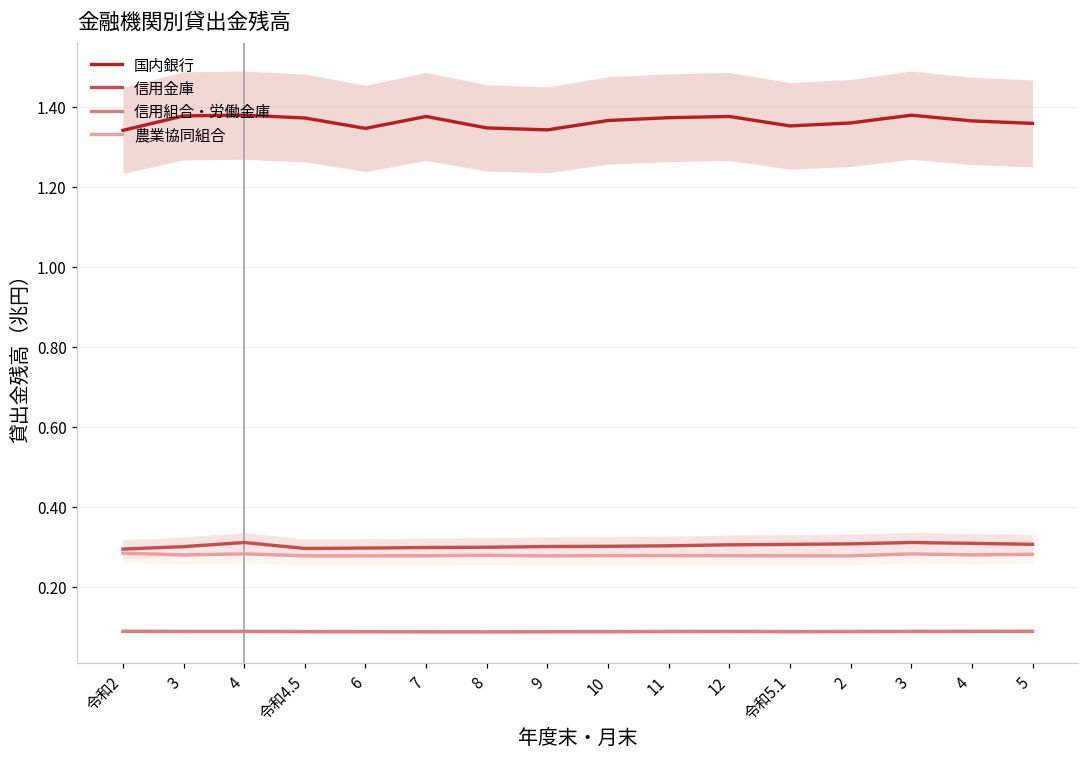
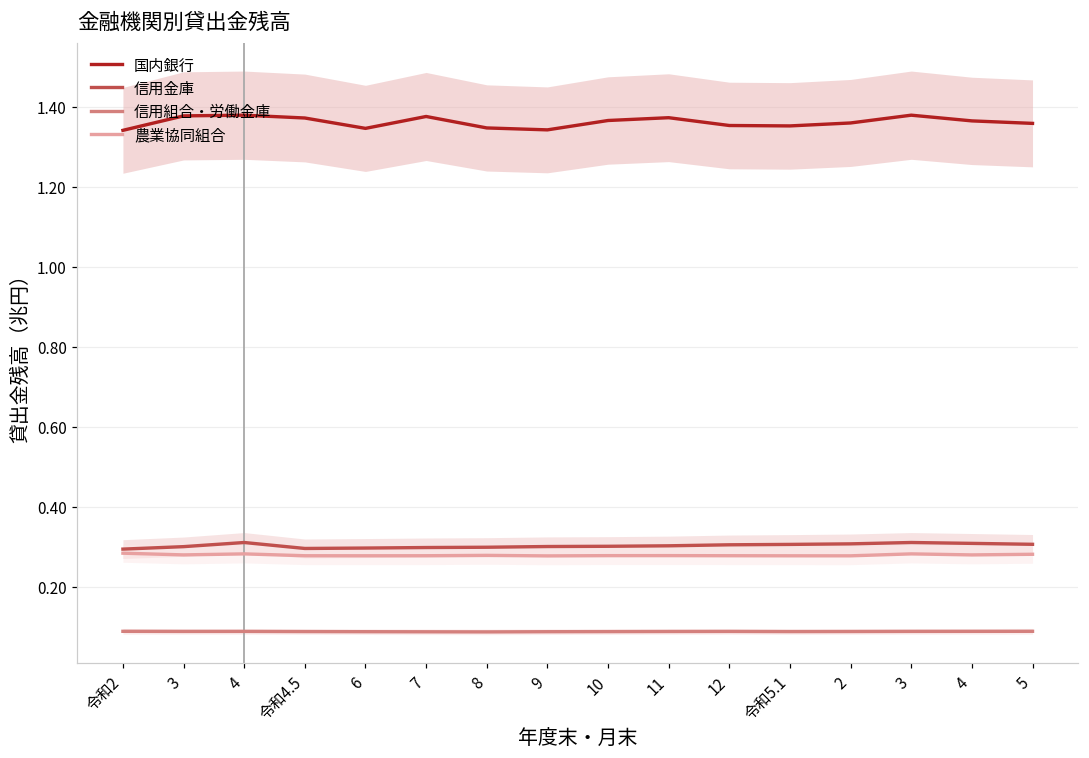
  {
    "国内銀行": {
      "令和2": 1.34,
      "令和4.5": 1.37,
      "6": 1.35,
      "7": 1.38,
      "8": 1.35,
      "9": 1.34,
      "10": 1.37,
      "11": 1.37,
-     "12": 1.38,
+     "12": 1.35,
      "令和5.1": 1.35,
      "2": 1.36,
      "5": 1.36
    },
    "信用金庫": {
      "令和2": 0.29,
      "2": 0.31
    }
  }
